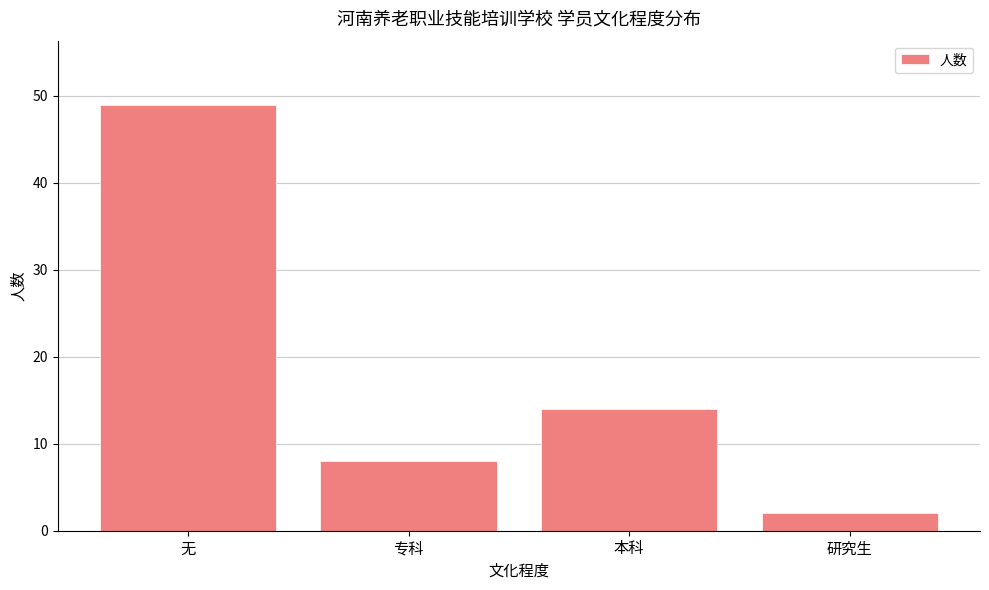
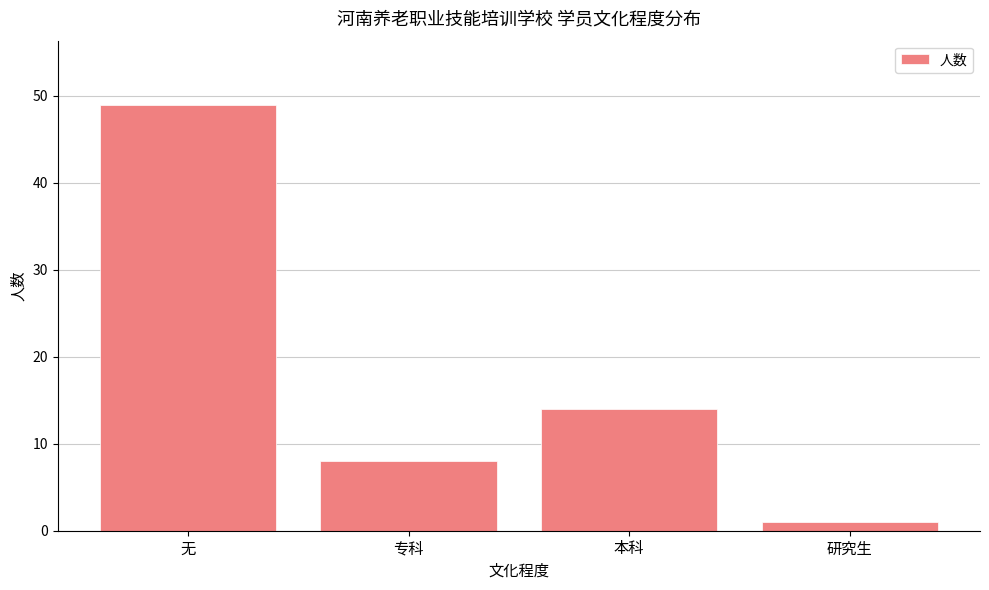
  {
    "无": 49,
    "专科": 8,
    "本科": 14,
-   "研究生": 2
+   "研究生": 1
  }
